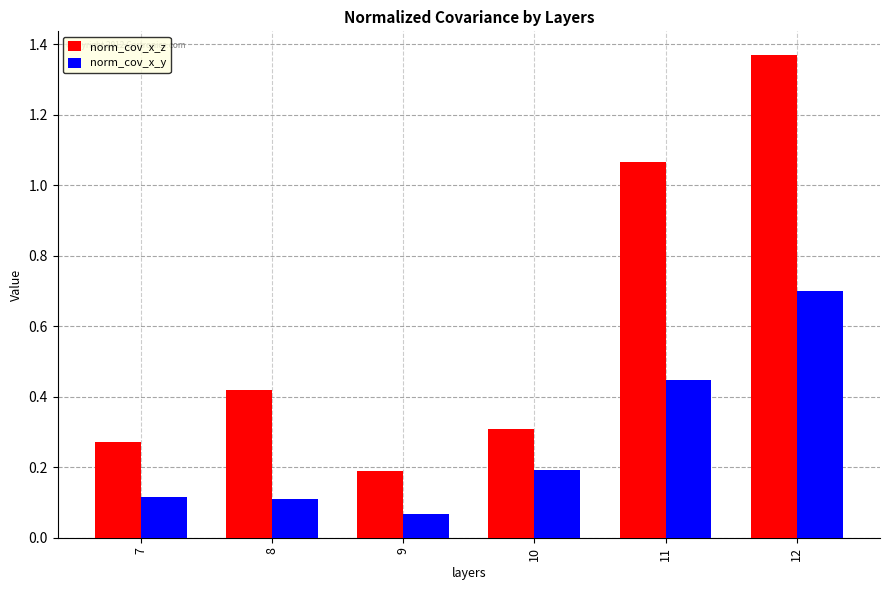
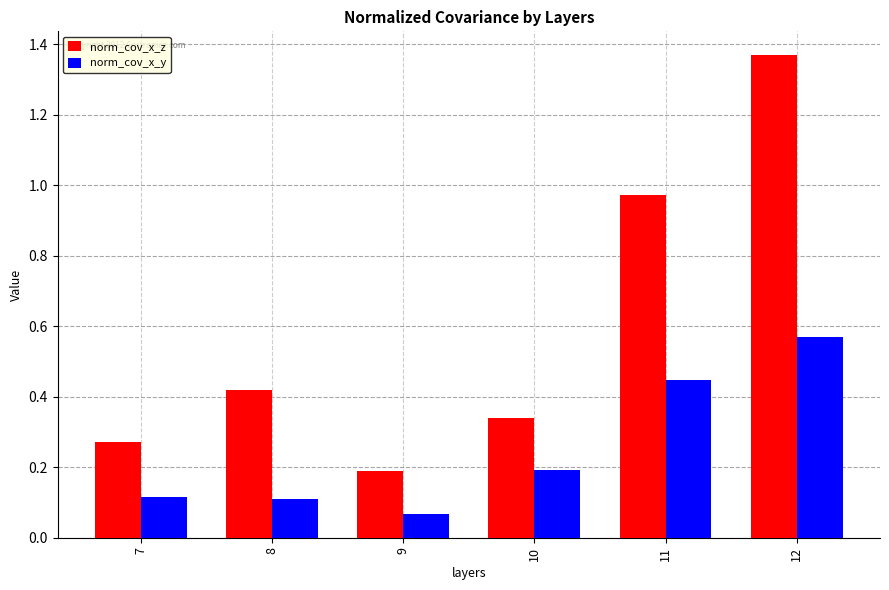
  {
    "norm_cov_x_z": {
      "7": 0.27,
      "8": 0.42,
      "9": 0.19,
-     "10": 0.31,
-     "11": 1.07,
+     "10": 0.34,
+     "11": 0.97,
      "12": 1.37
    },
    "norm_cov_x_y": {
      "7": 0.12,
      "8": 0.11,
      "9": 0.07,
      "10": 0.19,
      "11": 0.45,
-     "12": 0.70
+     "12": 0.57
    }
  }
